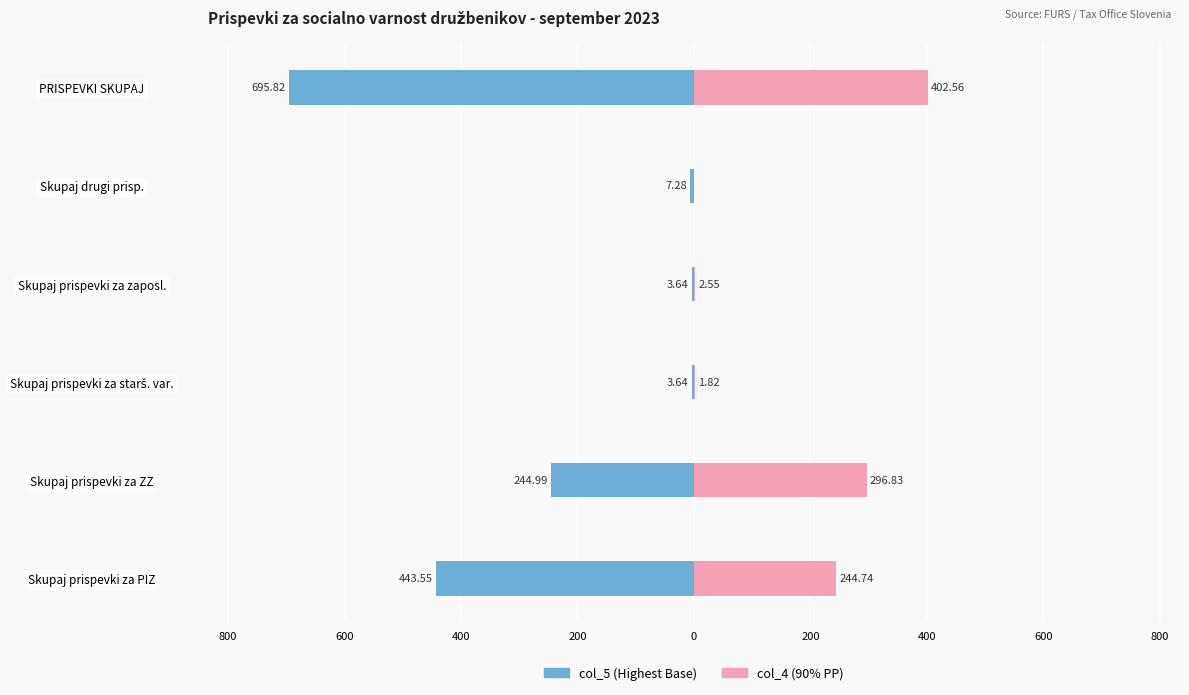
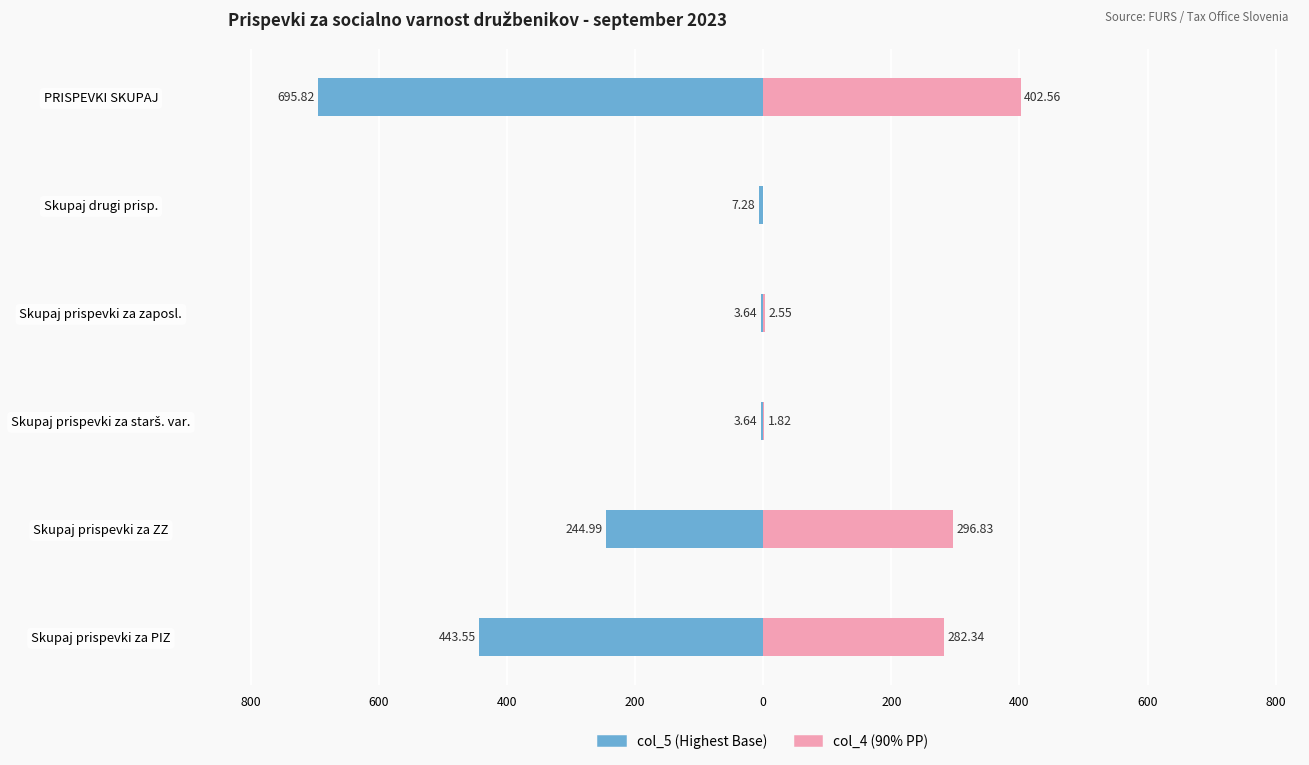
  {
    "col_4 (90% PP)": {
      "PRISPEVKI SKUPAJ": 402.56,
      "Skupaj prispevki za zaposl.": 2.55,
      "Skupaj prispevki za starš. var.": 1.82,
      "Skupaj prispevki za ZZ": 296.83,
-     "Skupaj prispevki za PIZ": 244.74
+     "Skupaj prispevki za PIZ": 282.34
    }
  }
